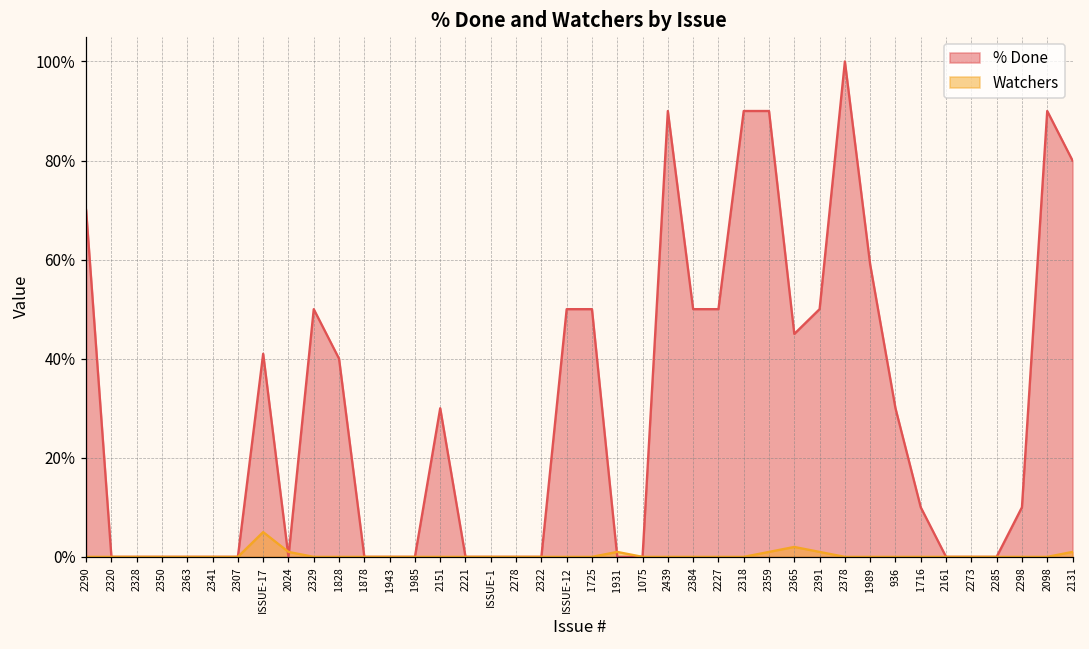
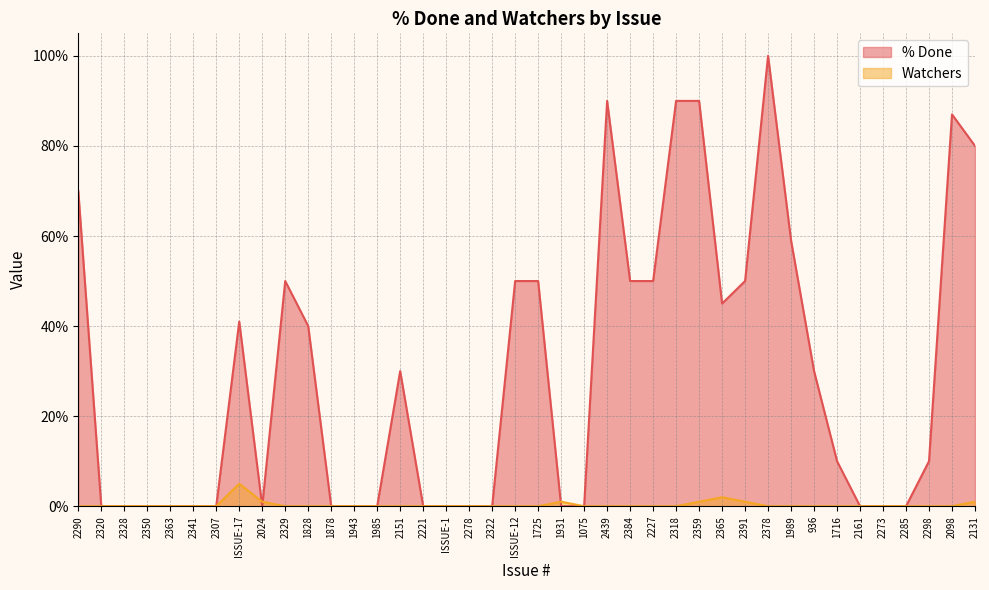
  {
    "% Done": {
      "2290": "70%",
      "ISSUE-17": "41%",
      "2024": "0%",
      "2329": "50%",
      "1828": "40%",
      "2151": "30%",
      "ISSUE-12": "50%",
      "1725": "50%",
      "1931": "0%",
      "2439": "90%",
      "2384": "50%",
      "2227": "50%",
      "2318": "90%",
      "2359": "90%",
      "2365": "45%",
      "2391": "50%",
      "2378": "100%",
      "1989": "59%",
      "936": "30%",
      "1716": "10%",
      "2298": "10%",
-     "2098": "90%",
+     "2098": "87%",
      "2131": "80%"
    },
    "Watchers": {
      "2290": "0%",
      "ISSUE-17": "5%",
      "2024": "1%",
      "2329": "0%",
      "1828": "0%",
      "2151": "0%",
      "ISSUE-12": "0%",
      "1725": "0%",
      "1931": "1%",
      "2439": "0%",
      "2384": "0%",
      "2227": "0%",
      "2318": "0%",
      "2359": "1%",
      "2365": "2%",
      "2391": "1%",
      "2378": "0%",
      "1989": "0%",
      "936": "0%",
      "1716": "0%",
      "2298": "0%",
      "2098": "0%",
      "2131": "1%"
    }
  }
